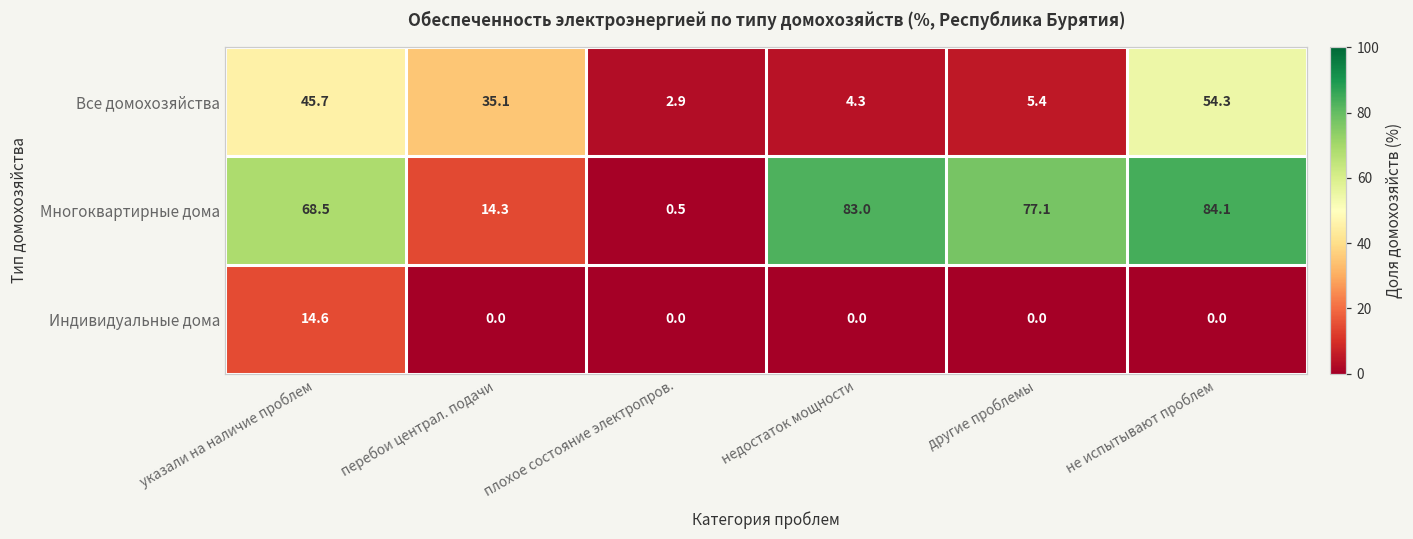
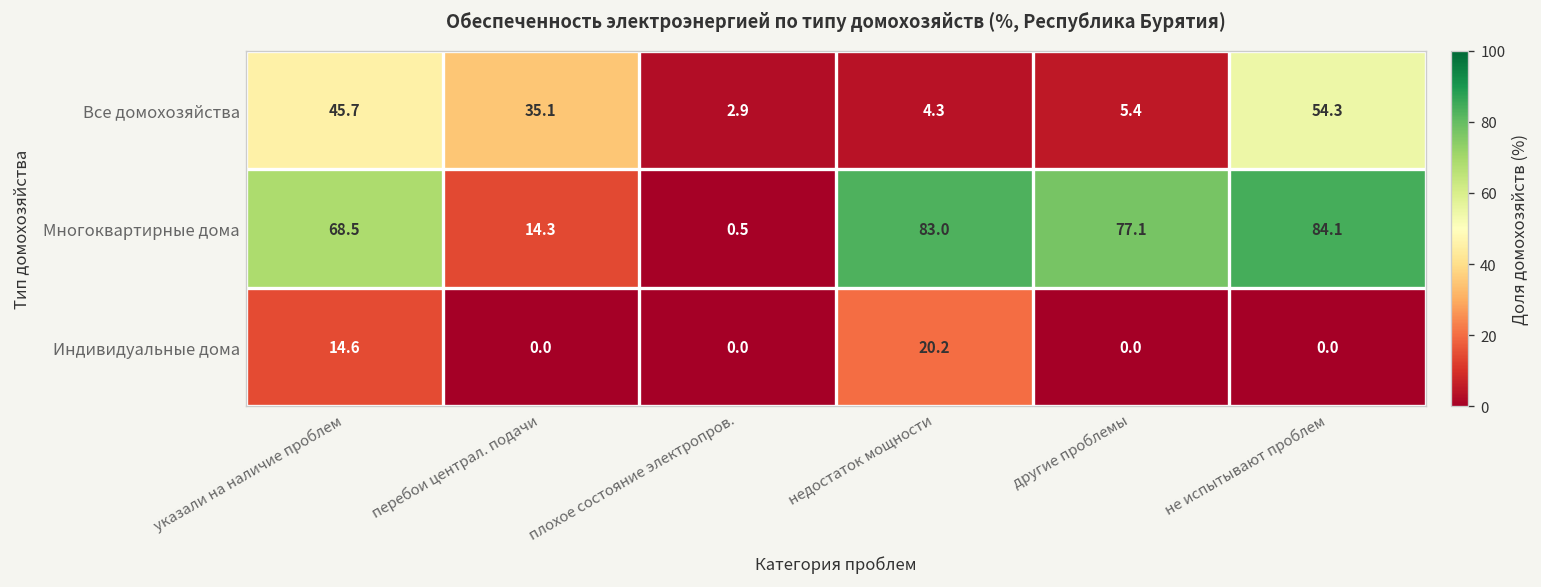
  {
    "Все домохозяйства": {
      "указали на наличие проблем": 45.7,
      "перебои централ. подачи": 35.1,
      "плохое состояние электропров.": 2.9,
      "недостаток мощности": 4.3,
      "другие проблемы": 5.4,
      "не испытывают проблем": 54.3
    },
    "Многоквартирные дома": {
      "указали на наличие проблем": 68.5,
      "перебои централ. подачи": 14.3,
      "плохое состояние электропров.": 0.5,
      "недостаток мощности": 83.0,
      "другие проблемы": 77.1,
      "не испытывают проблем": 84.1
    },
    "Индивидуальные дома": {
      "указали на наличие проблем": 14.6,
      "перебои централ. подачи": 0.0,
      "плохое состояние электропров.": 0.0,
-     "недостаток мощности": 0.0,
+     "недостаток мощности": 20.2,
      "другие проблемы": 0.0,
      "не испытывают проблем": 0.0
    }
  }
